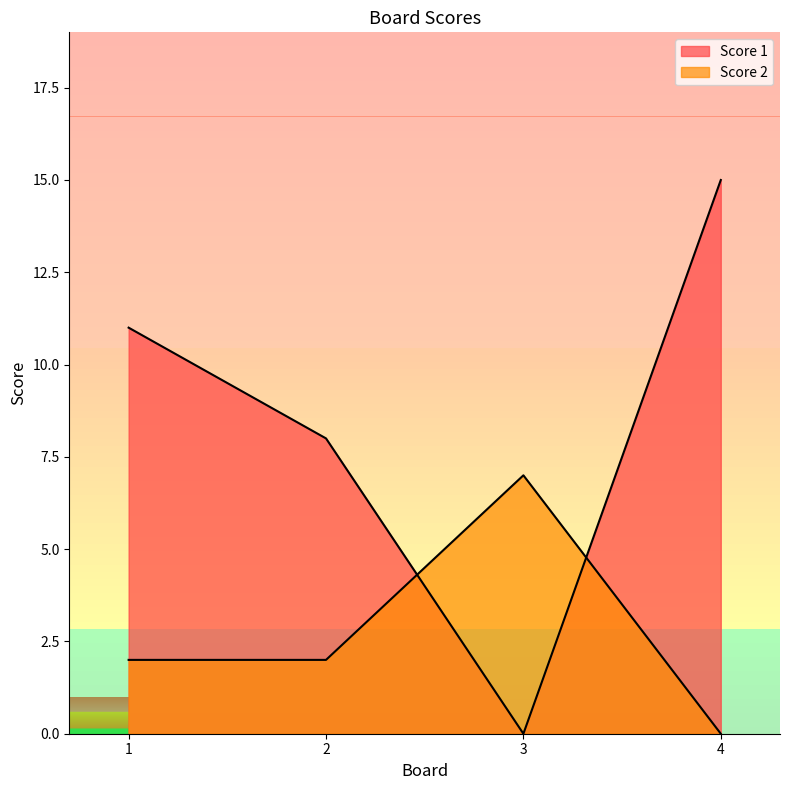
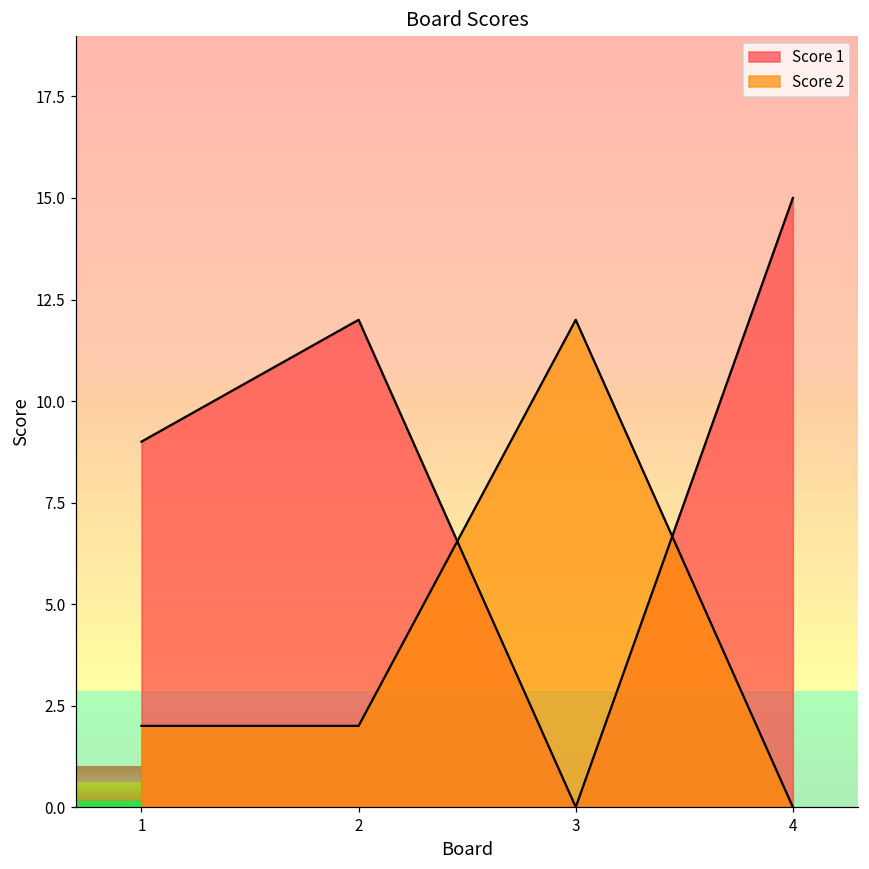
  {
    "Score 1": {
-     "1": 11,
-     "2": 8,
+     "1": 9,
+     "2": 12,
      "3": 0,
      "4": 15
    },
    "Score 2": {
      "1": 2,
      "2": 2,
-     "3": 7,
+     "3": 12,
      "4": 0
    }
  }
